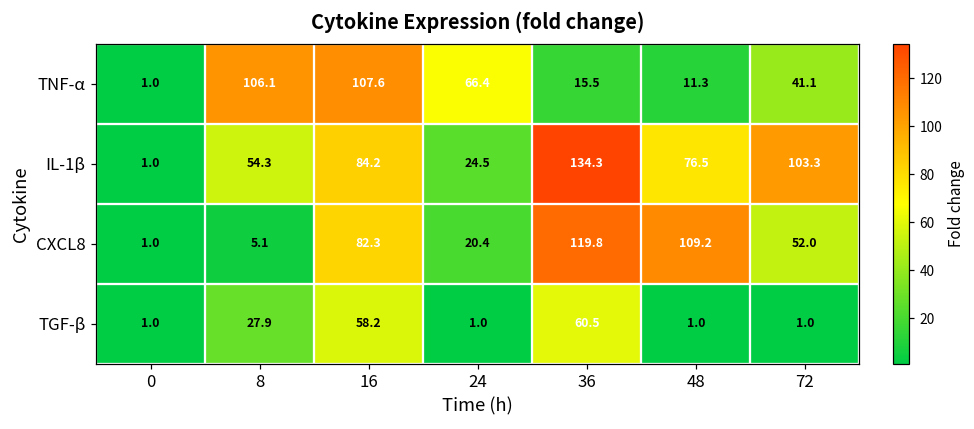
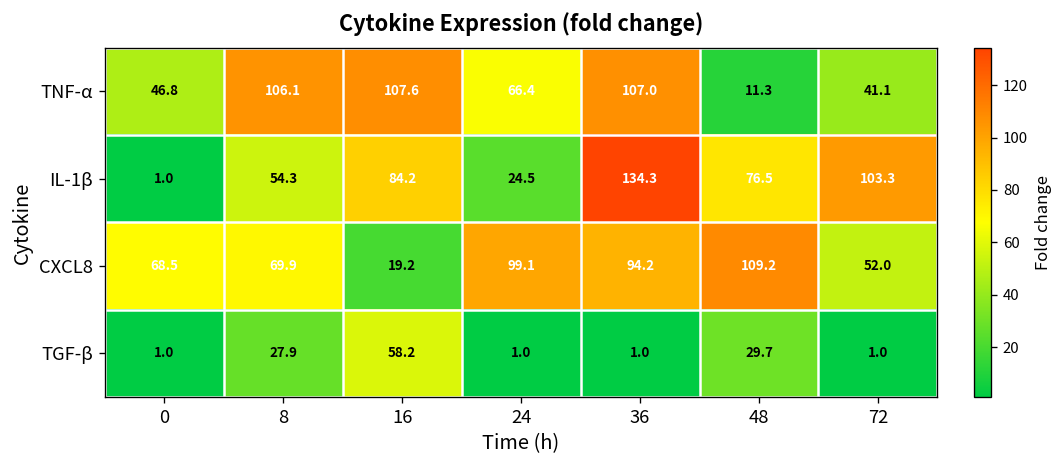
  {
    "TNF-α": {
-     "0": 1.0,
+     "0": 46.8,
      "8": 106.1,
      "16": 107.6,
      "24": 66.4,
-     "36": 15.5,
+     "36": 107.0,
      "48": 11.3,
      "72": 41.1
    },
    "IL-1β": {
      "0": 1.0,
      "8": 54.3,
      "16": 84.2,
      "24": 24.5,
      "36": 134.3,
      "48": 76.5,
      "72": 103.3
    },
    "CXCL8": {
-     "0": 1.0,
-     "8": 5.1,
-     "16": 82.3,
-     "24": 20.4,
-     "36": 119.8,
+     "0": 68.5,
+     "8": 69.9,
+     "16": 19.2,
+     "24": 99.1,
+     "36": 94.2,
      "48": 109.2,
      "72": 52.0
    },
    "TGF-β": {
      "0": 1.0,
      "8": 27.9,
      "16": 58.2,
      "24": 1.0,
-     "36": 60.5,
-     "48": 1.0,
+     "36": 1.0,
+     "48": 29.7,
      "72": 1.0
    }
  }
